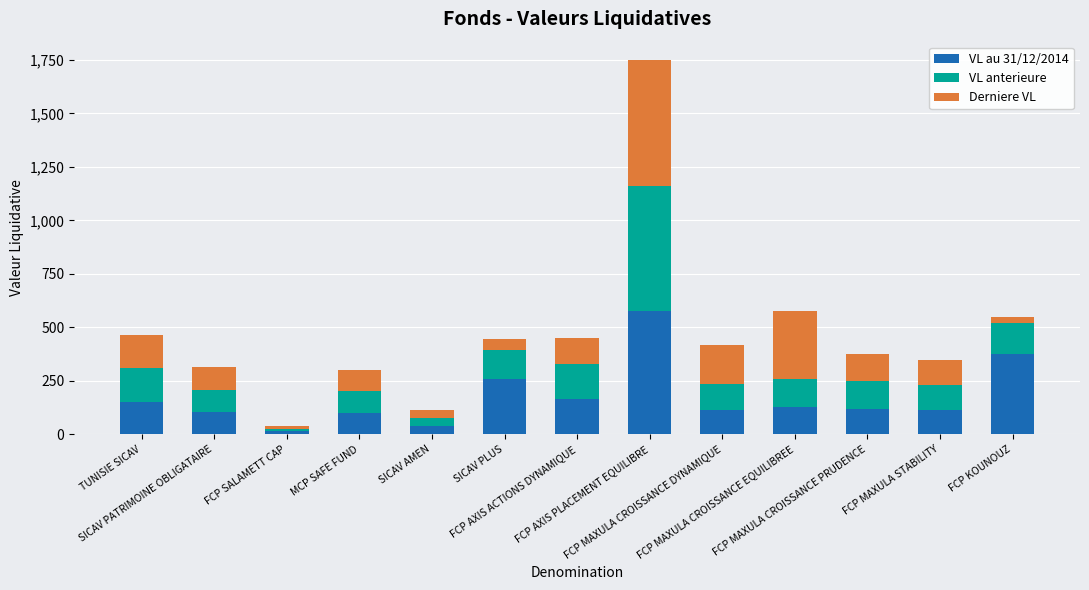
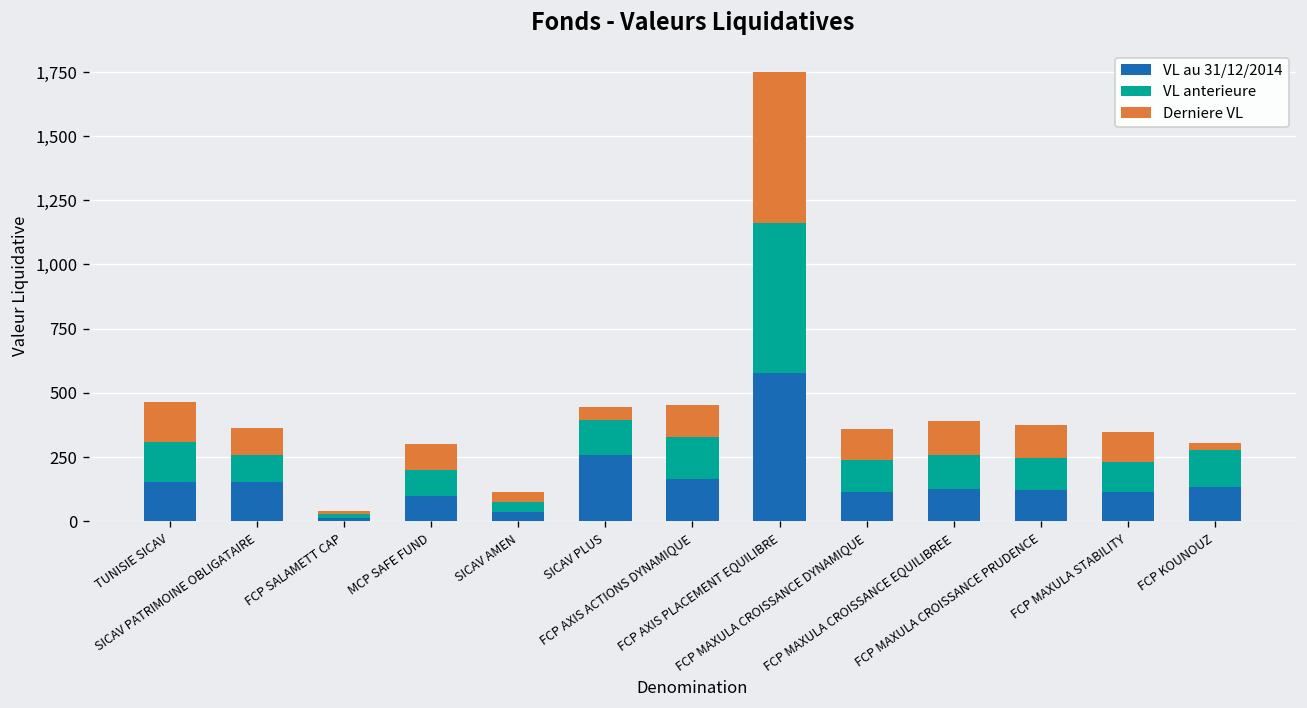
  {
    "VL au 31/12/2014": {
      "TUNISIE SICAV": 150,
-     "SICAV PATRIMOINE OBLIGATAIRE": 100,
+     "SICAV PATRIMOINE OBLIGATAIRE": 150,
      "FCP SALAMETT CAP": 10,
      "MCP SAFE FUND": 100,
      "SICAV AMEN": 40,
      "SICAV PLUS": 260,
      "FCP AXIS ACTIONS DYNAMIQUE": 160,
      "FCP AXIS PLACEMENT EQUILIBRE": 580,
      "FCP MAXULA CROISSANCE DYNAMIQUE": 110,
      "FCP MAXULA CROISSANCE EQUILIBREE": 130,
      "FCP MAXULA CROISSANCE PRUDENCE": 120,
      "FCP MAXULA STABILITY": 110,
-     "FCP KOUNOUZ": 380
+     "FCP KOUNOUZ": 130
    },
    "VL anterieure": {
      "TUNISIE SICAV": 160,
      "SICAV PATRIMOINE OBLIGATAIRE": 100,
      "FCP SALAMETT CAP": 10,
      "MCP SAFE FUND": 100,
      "SICAV AMEN": 40,
      "SICAV PLUS": 140,
      "FCP AXIS ACTIONS DYNAMIQUE": 160,
      "FCP AXIS PLACEMENT EQUILIBRE": 580,
      "FCP MAXULA CROISSANCE DYNAMIQUE": 120,
      "FCP MAXULA CROISSANCE EQUILIBREE": 130,
      "FCP MAXULA CROISSANCE PRUDENCE": 130,
      "FCP MAXULA STABILITY": 120,
      "FCP KOUNOUZ": 140
    },
    "Derniere VL": {
      "TUNISIE SICAV": 160,
      "SICAV PATRIMOINE OBLIGATAIRE": 100,
      "FCP SALAMETT CAP": 10,
      "MCP SAFE FUND": 100,
      "SICAV AMEN": 40,
      "SICAV PLUS": 50,
      "FCP AXIS ACTIONS DYNAMIQUE": 120,
      "FCP AXIS PLACEMENT EQUILIBRE": 590,
-     "FCP MAXULA CROISSANCE DYNAMIQUE": 180,
-     "FCP MAXULA CROISSANCE EQUILIBREE": 320,
+     "FCP MAXULA CROISSANCE DYNAMIQUE": 120,
+     "FCP MAXULA CROISSANCE EQUILIBREE": 130,
      "FCP MAXULA CROISSANCE PRUDENCE": 130,
      "FCP MAXULA STABILITY": 120,
      "FCP KOUNOUZ": 30
    }
  }
